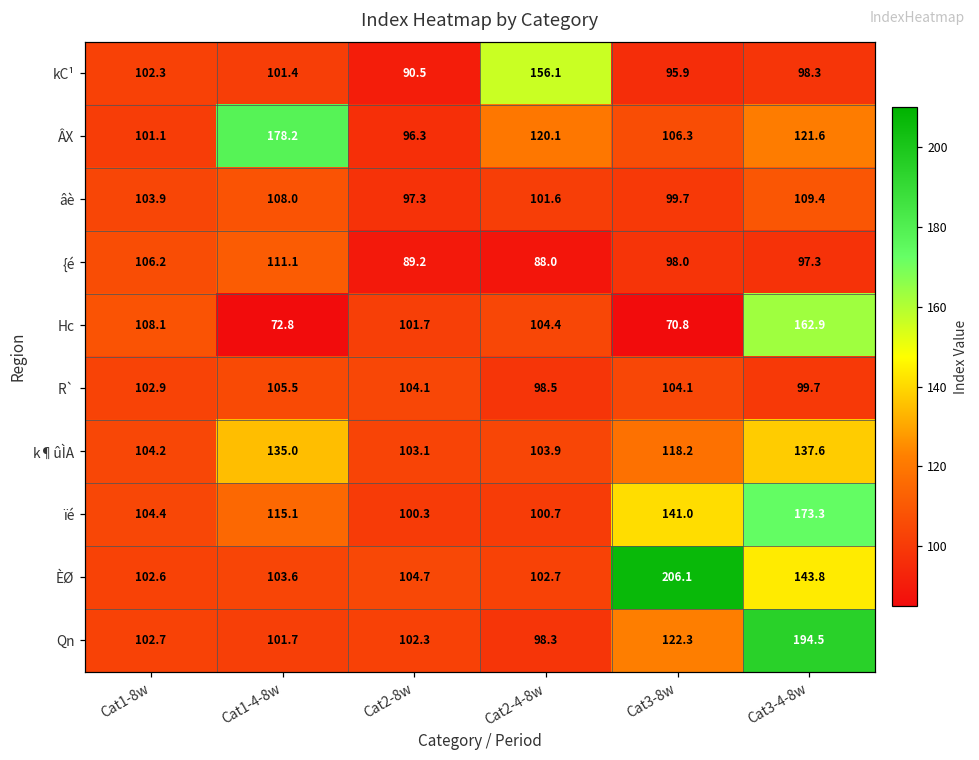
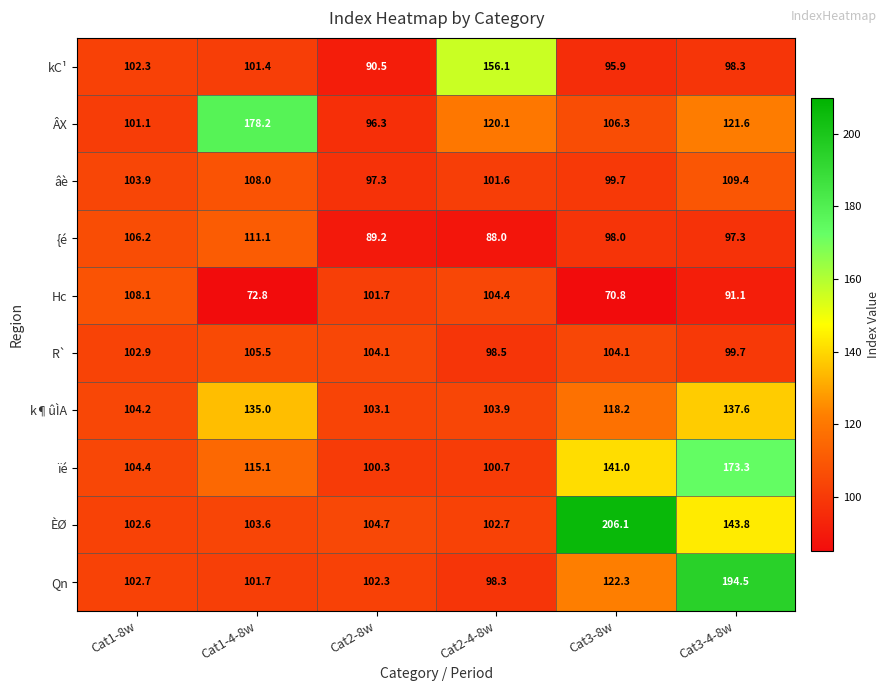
  {
    "kC¹": {
      "Cat1-8w": 102.3,
      "Cat1-4-8w": 101.4,
      "Cat2-8w": 90.5,
      "Cat2-4-8w": 156.1,
      "Cat3-8w": 95.9,
      "Cat3-4-8w": 98.3
    },
    "ÂX": {
      "Cat1-8w": 101.1,
      "Cat1-4-8w": 178.2,
      "Cat2-8w": 96.3,
      "Cat2-4-8w": 120.1,
      "Cat3-8w": 106.3,
      "Cat3-4-8w": 121.6
    },
    "âè": {
      "Cat1-8w": 103.9,
      "Cat1-4-8w": 108.0,
      "Cat2-8w": 97.3,
      "Cat2-4-8w": 101.6,
      "Cat3-8w": 99.7,
      "Cat3-4-8w": 109.4
    },
    "{é": {
      "Cat1-8w": 106.2,
      "Cat1-4-8w": 111.1,
      "Cat2-8w": 89.2,
      "Cat2-4-8w": 88.0,
      "Cat3-8w": 98.0,
      "Cat3-4-8w": 97.3
    },
    "Hc": {
      "Cat1-8w": 108.1,
      "Cat1-4-8w": 72.8,
      "Cat2-8w": 101.7,
      "Cat2-4-8w": 104.4,
      "Cat3-8w": 70.8,
-     "Cat3-4-8w": 162.9
+     "Cat3-4-8w": 91.1
    },
    "R`": {
      "Cat1-8w": 102.9,
      "Cat1-4-8w": 105.5,
      "Cat2-8w": 104.1,
      "Cat2-4-8w": 98.5,
      "Cat3-8w": 104.1,
      "Cat3-4-8w": 99.7
    },
    "k¶ûÌA": {
      "Cat1-8w": 104.2,
      "Cat1-4-8w": 135.0,
      "Cat2-8w": 103.1,
      "Cat2-4-8w": 103.9,
      "Cat3-8w": 118.2,
      "Cat3-4-8w": 137.6
    },
    "ïé": {
      "Cat1-8w": 104.4,
      "Cat1-4-8w": 115.1,
      "Cat2-8w": 100.3,
      "Cat2-4-8w": 100.7,
      "Cat3-8w": 141.0,
      "Cat3-4-8w": 173.3
    },
    "ÈØ": {
      "Cat1-8w": 102.6,
      "Cat1-4-8w": 103.6,
      "Cat2-8w": 104.7,
      "Cat2-4-8w": 102.7,
      "Cat3-8w": 206.1,
      "Cat3-4-8w": 143.8
    },
    "Qn": {
      "Cat1-8w": 102.7,
      "Cat1-4-8w": 101.7,
      "Cat2-8w": 102.3,
      "Cat2-4-8w": 98.3,
      "Cat3-8w": 122.3,
      "Cat3-4-8w": 194.5
    }
  }
